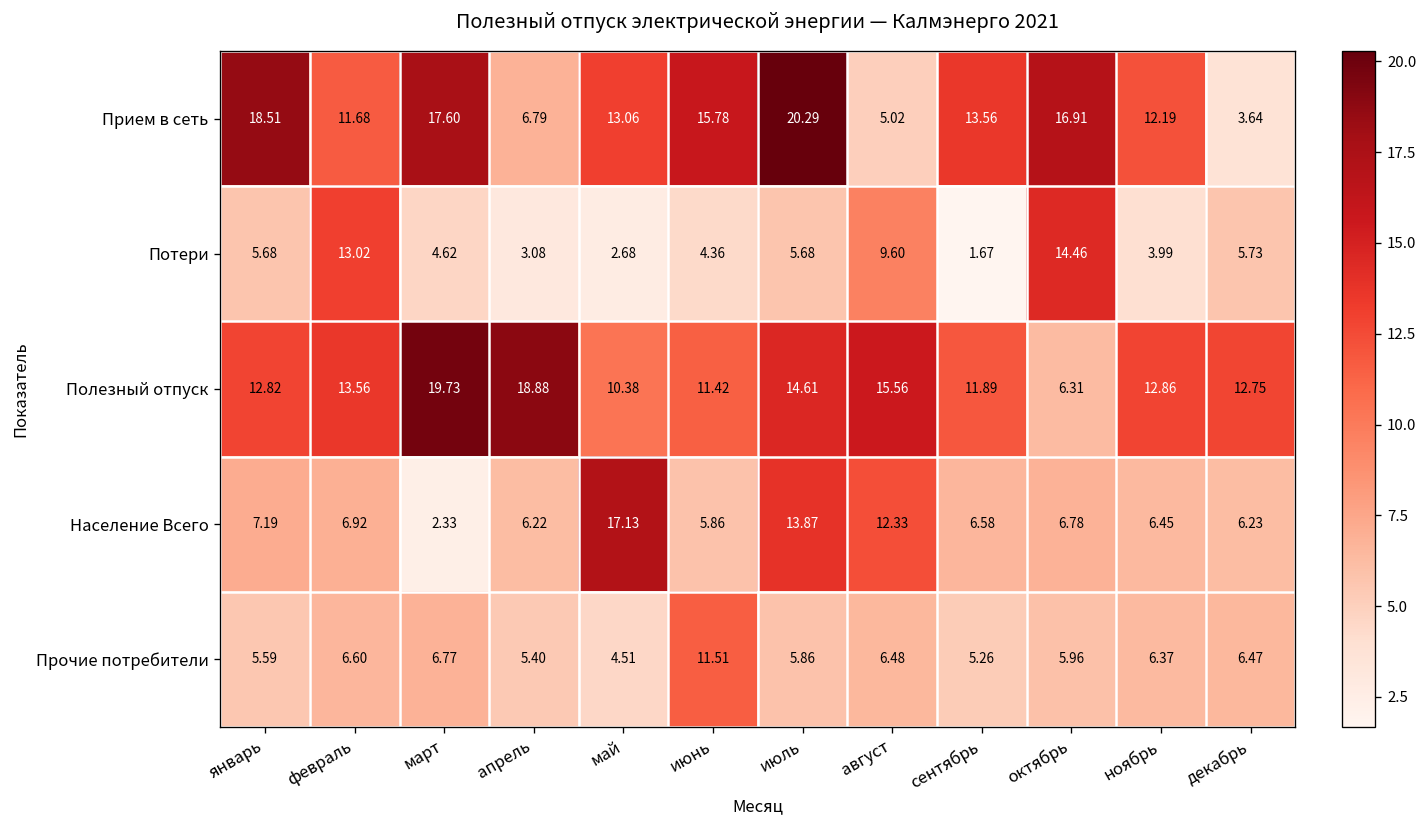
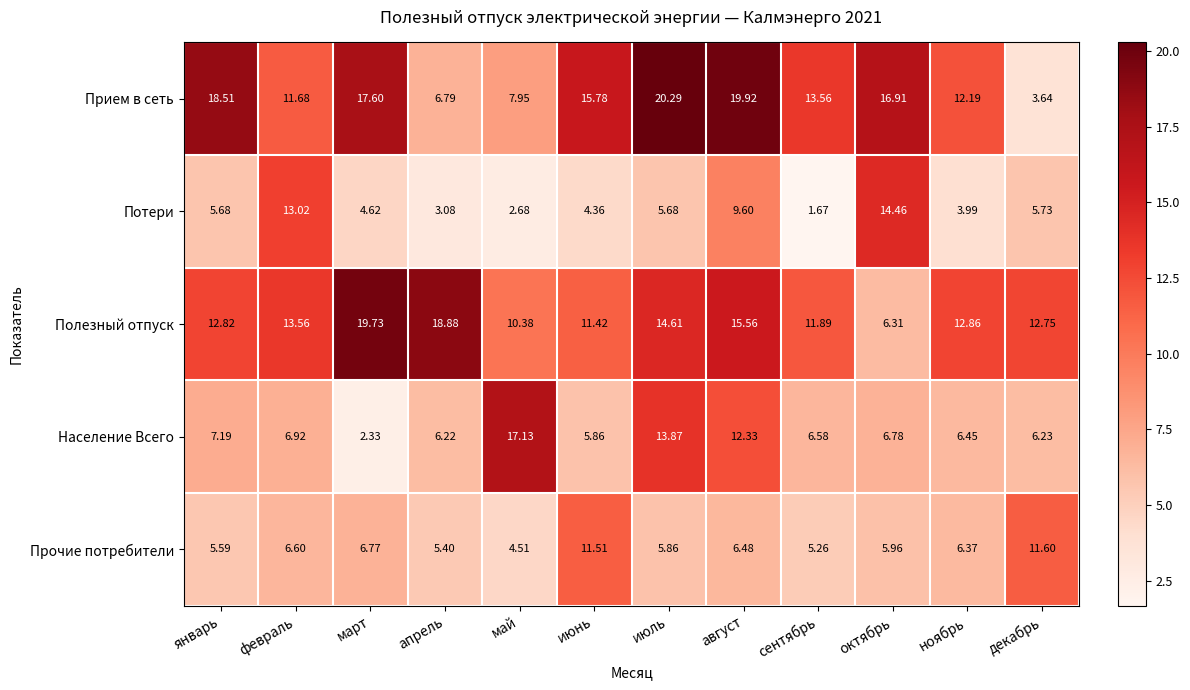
  {
    "Прием в сеть": {
      "январь": 18.51,
      "февраль": 11.68,
      "март": 17.60,
      "апрель": 6.79,
-     "май": 13.06,
+     "май": 7.95,
      "июнь": 15.78,
      "июль": 20.29,
-     "август": 5.02,
+     "август": 19.92,
      "сентябрь": 13.56,
      "октябрь": 16.91,
      "ноябрь": 12.19,
      "декабрь": 3.64
    },
    "Потери": {
      "январь": 5.68,
      "февраль": 13.02,
      "март": 4.62,
      "апрель": 3.08,
      "май": 2.68,
      "июнь": 4.36,
      "июль": 5.68,
      "август": 9.60,
      "сентябрь": 1.67,
      "октябрь": 14.46,
      "ноябрь": 3.99,
      "декабрь": 5.73
    },
    "Полезный отпуск": {
      "январь": 12.82,
      "февраль": 13.56,
      "март": 19.73,
      "апрель": 18.88,
      "май": 10.38,
      "июнь": 11.42,
      "июль": 14.61,
      "август": 15.56,
      "сентябрь": 11.89,
      "октябрь": 6.31,
      "ноябрь": 12.86,
      "декабрь": 12.75
    },
    "Население Всего": {
      "январь": 7.19,
      "февраль": 6.92,
      "март": 2.33,
      "апрель": 6.22,
      "май": 17.13,
      "июнь": 5.86,
      "июль": 13.87,
      "август": 12.33,
      "сентябрь": 6.58,
      "октябрь": 6.78,
      "ноябрь": 6.45,
      "декабрь": 6.23
    },
    "Прочие потребители": {
      "январь": 5.59,
      "февраль": 6.60,
      "март": 6.77,
      "апрель": 5.40,
      "май": 4.51,
      "июнь": 11.51,
      "июль": 5.86,
      "август": 6.48,
      "сентябрь": 5.26,
      "октябрь": 5.96,
      "ноябрь": 6.37,
-     "декабрь": 6.47
+     "декабрь": 11.60
    }
  }
